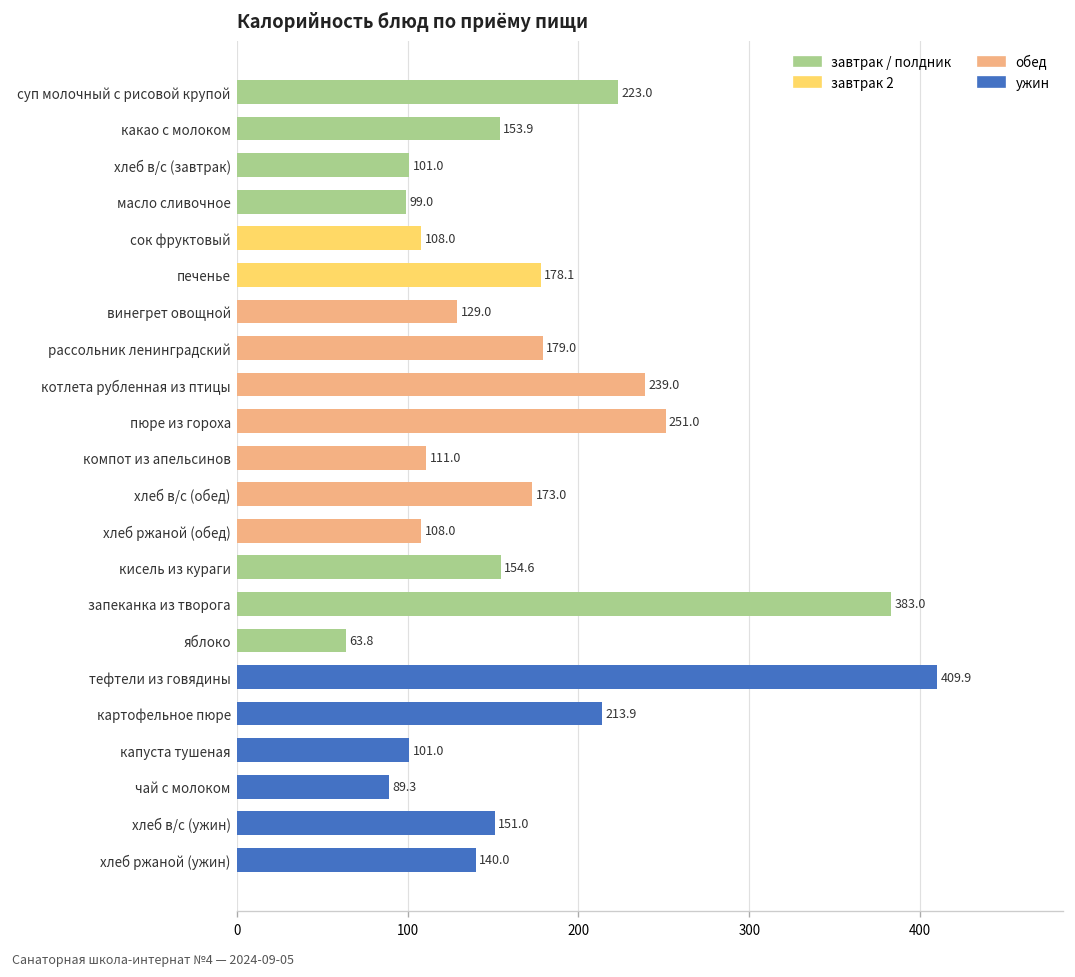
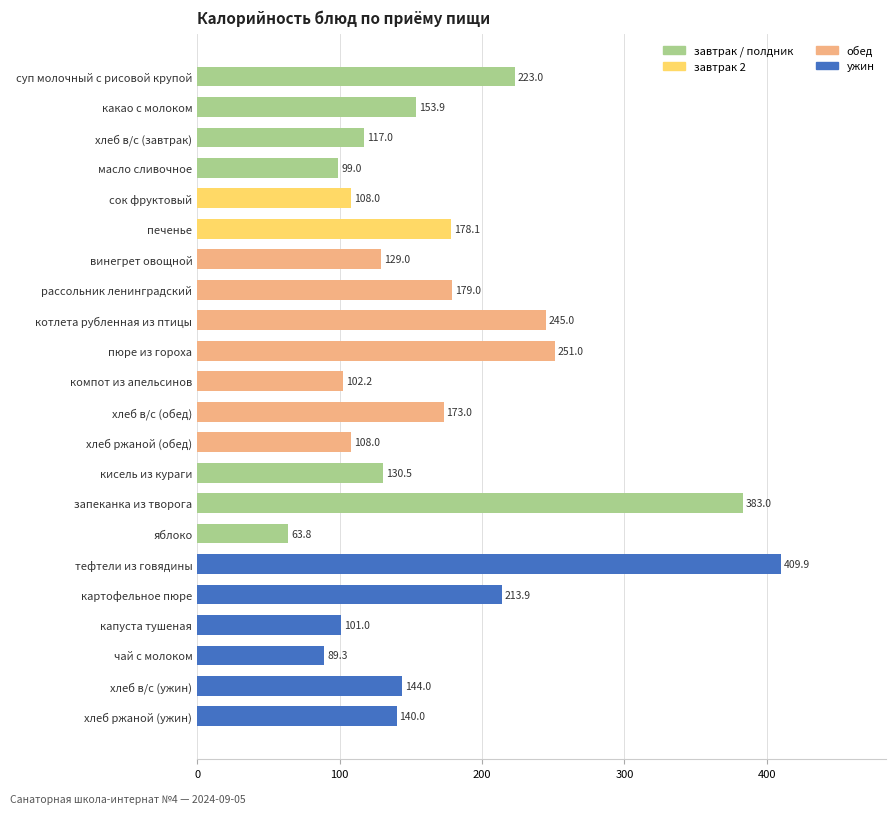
  {
    "суп молочный с рисовой крупой": 223.0,
    "какао с молоком": 153.9,
-   "хлеб в/с (завтрак)": 101.0,
+   "хлеб в/с (завтрак)": 117.0,
    "масло сливочное": 99.0,
    "сок фруктовый": 108.0,
    "печенье": 178.1,
    "винегрет овощной": 129.0,
    "рассольник ленинградский": 179.0,
-   "котлета рубленная из птицы": 239.0,
+   "котлета рубленная из птицы": 245.0,
    "пюре из гороха": 251.0,
-   "компот из апельсинов": 111.0,
+   "компот из апельсинов": 102.2,
    "хлеб в/с (обед)": 173.0,
    "хлеб ржаной (обед)": 108.0,
-   "кисель из кураги": 154.6,
+   "кисель из кураги": 130.5,
    "запеканка из творога": 383.0,
    "яблоко": 63.8,
    "тефтели из говядины": 409.9,
    "картофельное пюре": 213.9,
    "капуста тушеная": 101.0,
    "чай с молоком": 89.3,
-   "хлеб в/с (ужин)": 151.0,
+   "хлеб в/с (ужин)": 144.0,
    "хлеб ржаной (ужин)": 140.0
  }
